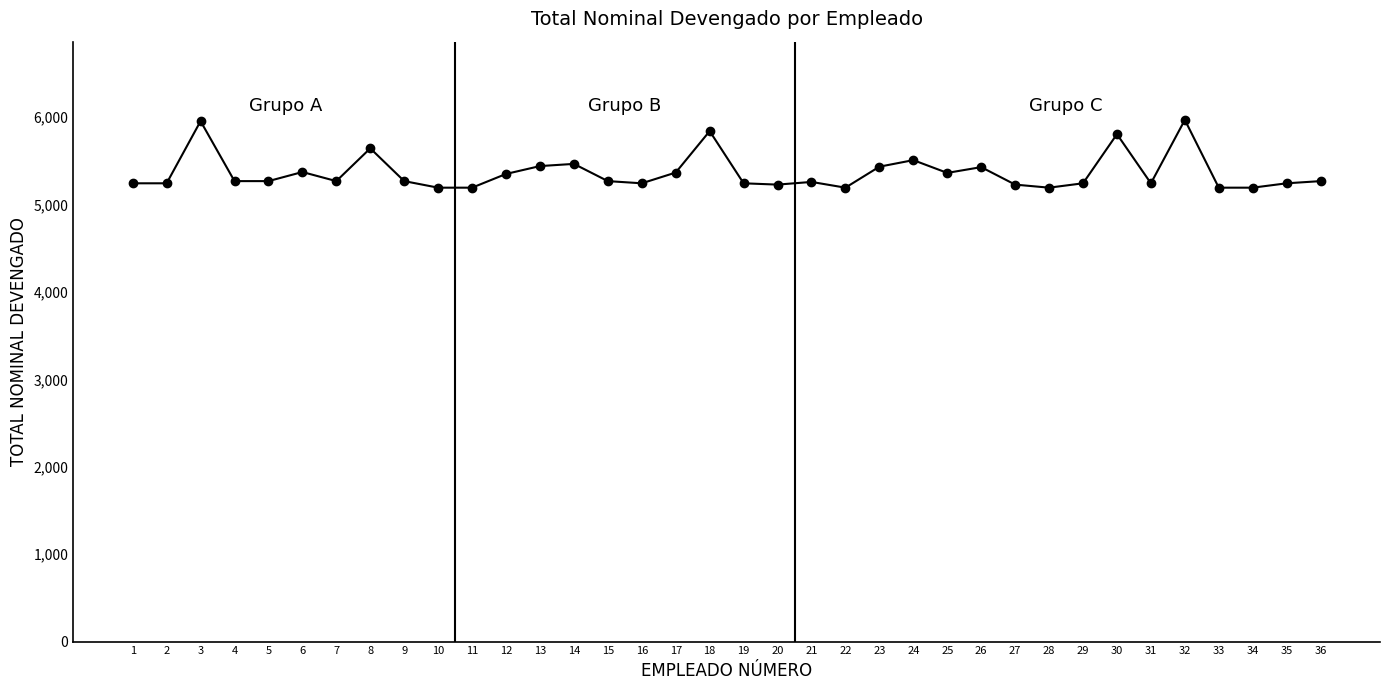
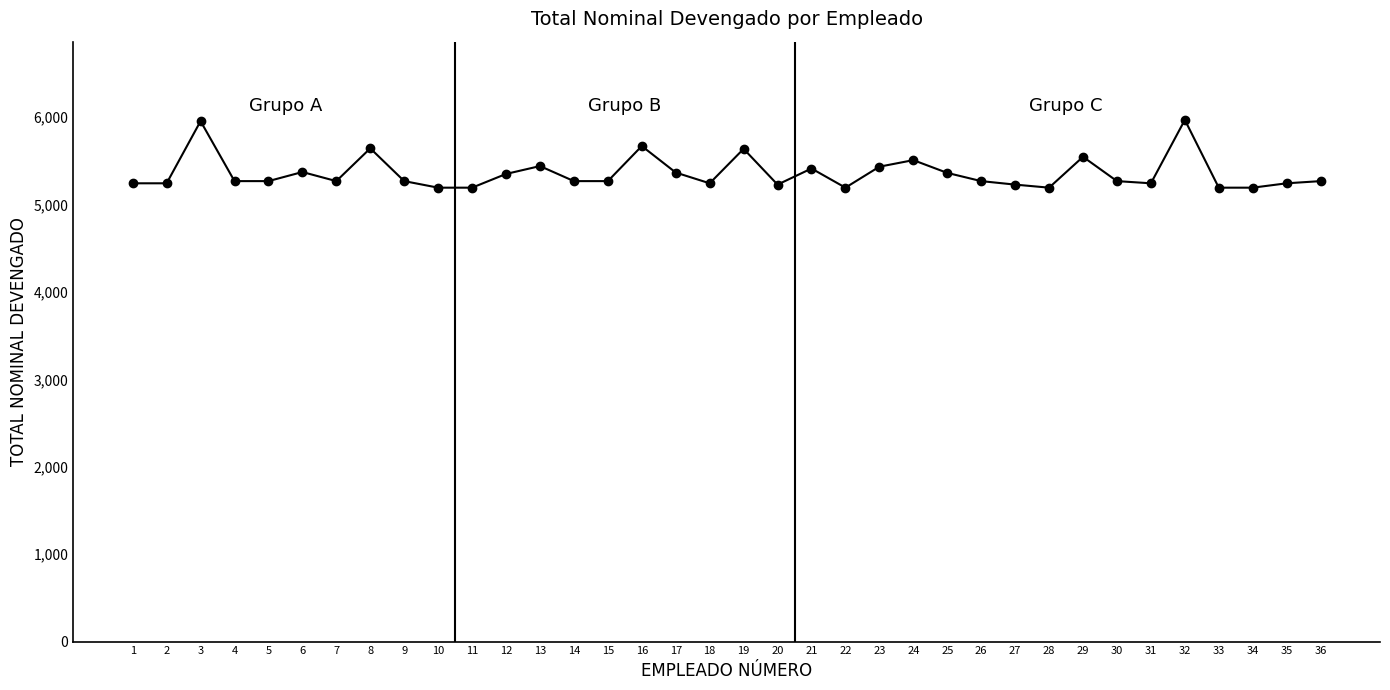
  {
    "1": "5,200",
    "2": "5,200",
    "3": "6,000",
    "4": "5,300",
    "5": "5,300",
    "6": "5,400",
    "7": "5,300",
    "8": "5,600",
    "9": "5,300",
    "10": "5,200",
    "11": "5,200",
    "12": "5,300",
    "13": "5,400",
-   "14": "5,500",
+   "14": "5,300",
    "15": "5,300",
-   "16": "5,200",
+   "16": "5,700",
    "17": "5,400",
-   "18": "5,800",
-   "19": "5,200",
+   "18": "5,200",
+   "19": "5,600",
    "20": "5,200",
-   "21": "5,300",
+   "21": "5,400",
    "22": "5,200",
    "23": "5,400",
    "24": "5,500",
    "25": "5,400",
-   "26": "5,400",
+   "26": "5,300",
    "27": "5,200",
    "28": "5,200",
-   "29": "5,200",
-   "30": "5,800",
+   "29": "5,500",
+   "30": "5,300",
    "31": "5,200",
    "32": "6,000",
    "33": "5,200",
    "34": "5,200",
    "35": "5,200",
    "36": "5,300"
  }
